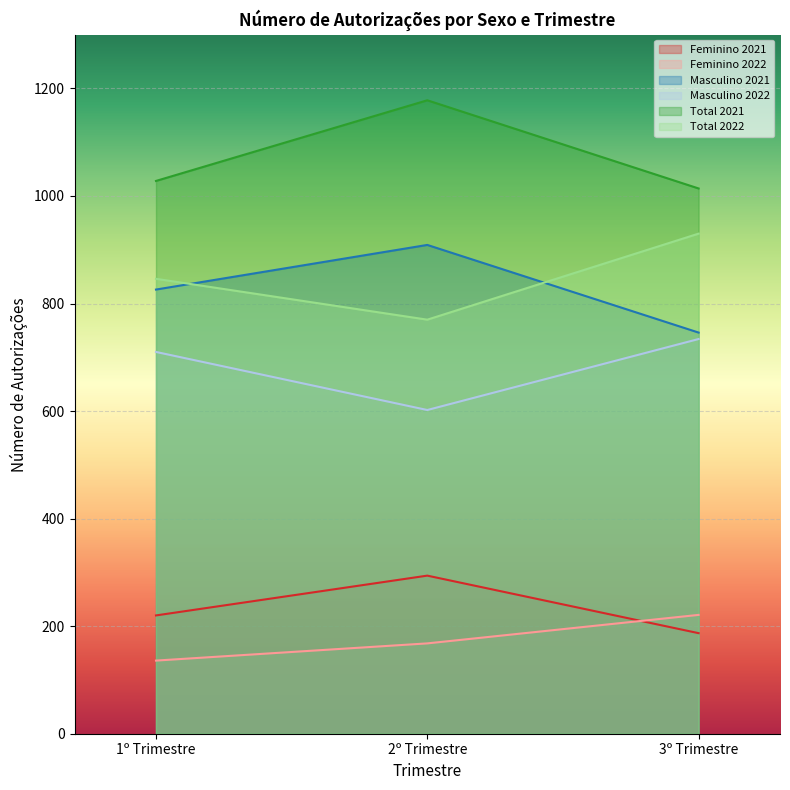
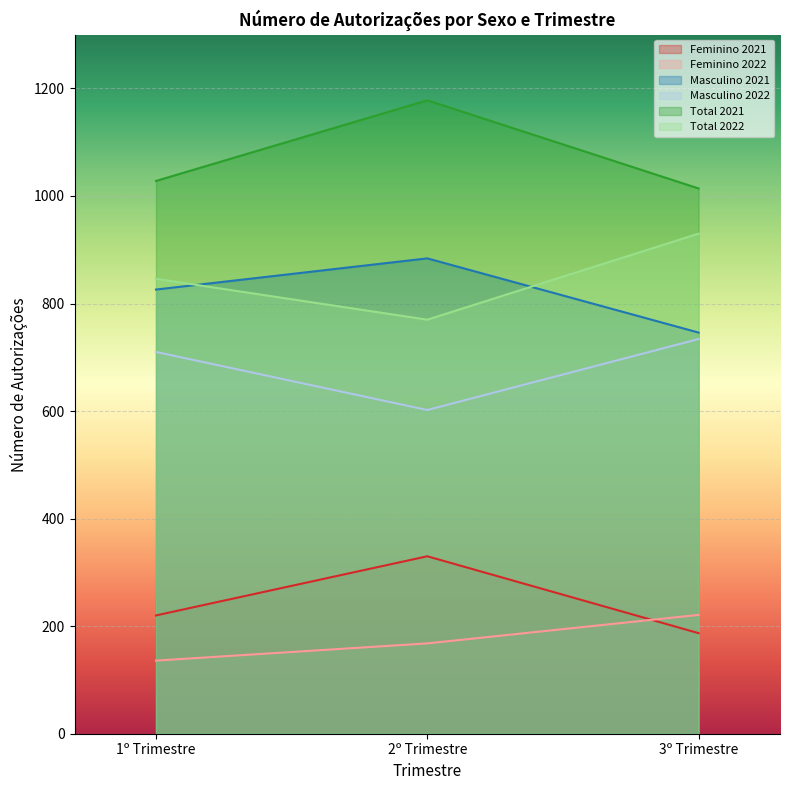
  {
    "Feminino 2021": {
      "1º Trimestre": 220,
-     "2º Trimestre": 290,
+     "2º Trimestre": 330,
      "3º Trimestre": 190
    },
    "Feminino 2022": {
      "1º Trimestre": 140,
      "2º Trimestre": 170,
      "3º Trimestre": 220
    },
    "Masculino 2021": {
      "1º Trimestre": 830,
-     "2º Trimestre": 910,
+     "2º Trimestre": 880,
      "3º Trimestre": 750
    },
    "Total 2021": {
      "1º Trimestre": 1030,
      "2º Trimestre": 1180,
      "3º Trimestre": 1010
    }
  }
